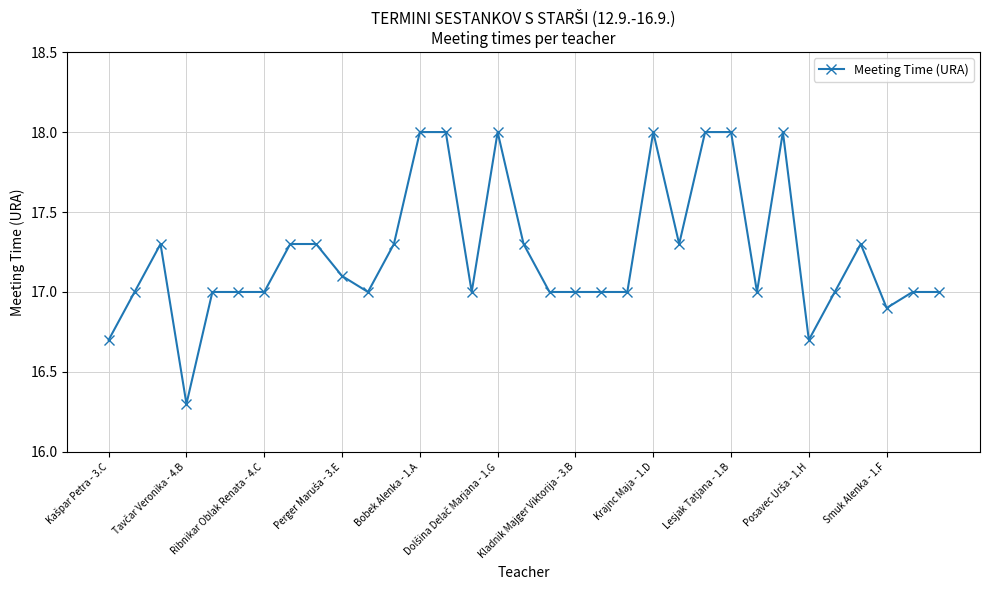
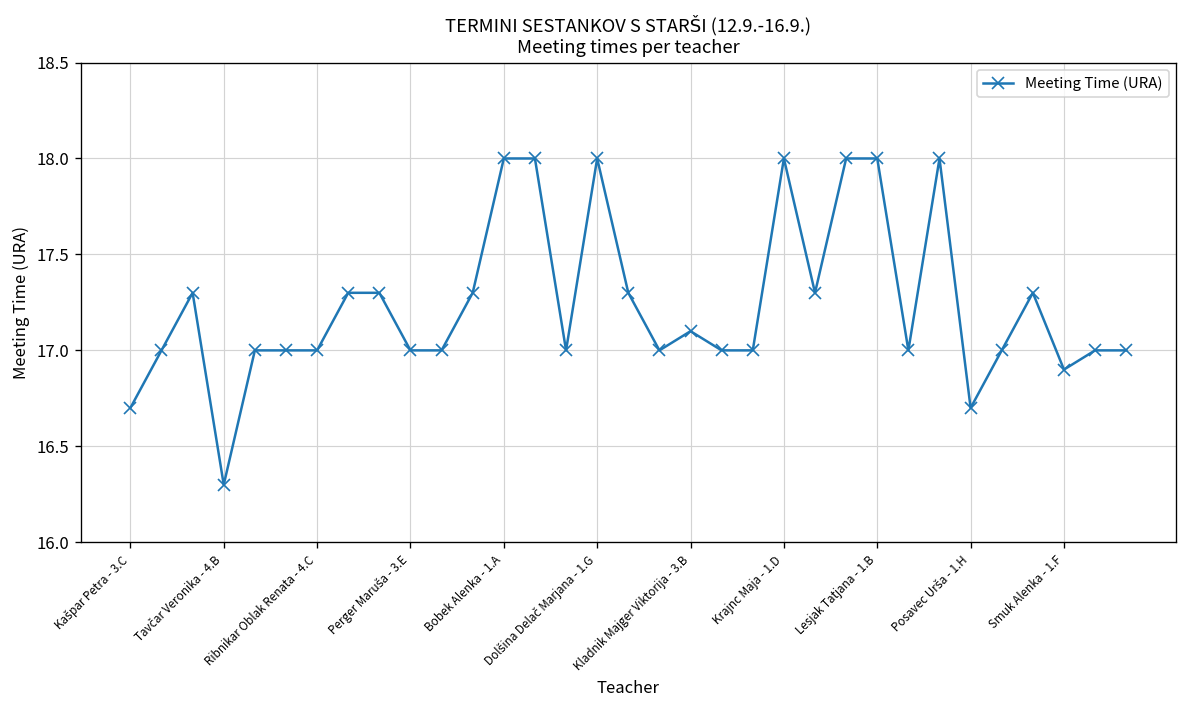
  {
    "Kašpar Petra - 3.C": 16.7,
    "Tavčar Veronika - 4.B": 16.3,
    "Ribnikar Oblak Renata - 4.C": 17.0,
-   "Perger Maruša - 3.E": 17.1,
+   "Perger Maruša - 3.E": 17.0,
    "Bobek Alenka - 1.A": 18.0,
    "Dolšina Delač Marjana - 1.G": 18.0,
-   "Kladnik Majger Viktorija - 3.B": 17.0,
+   "Kladnik Majger Viktorija - 3.B": 17.1,
    "Krajnc Maja - 1.D": 18.0,
    "Lesjak Tatjana - 1.B": 18.0,
    "Posavec Urša - 1.H": 16.7,
    "Smuk Alenka - 1.F": 16.9
  }
